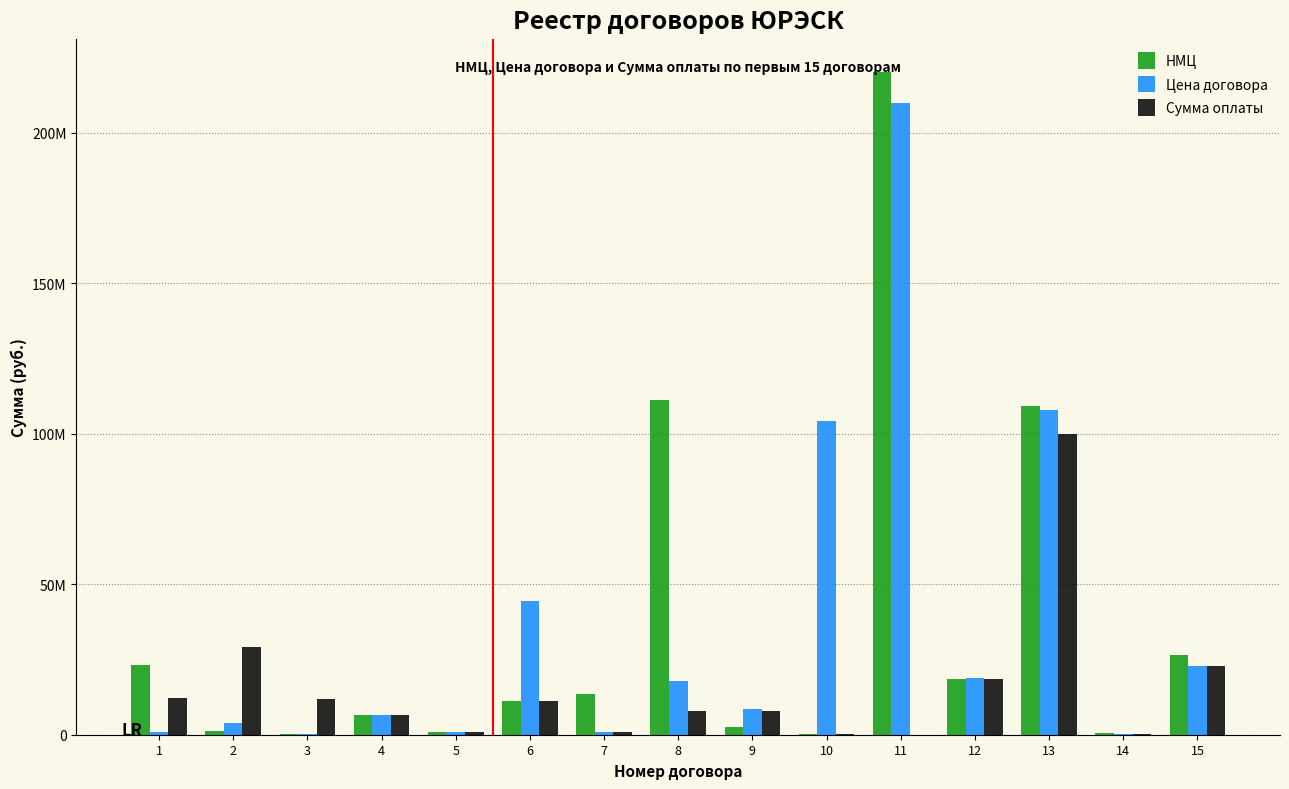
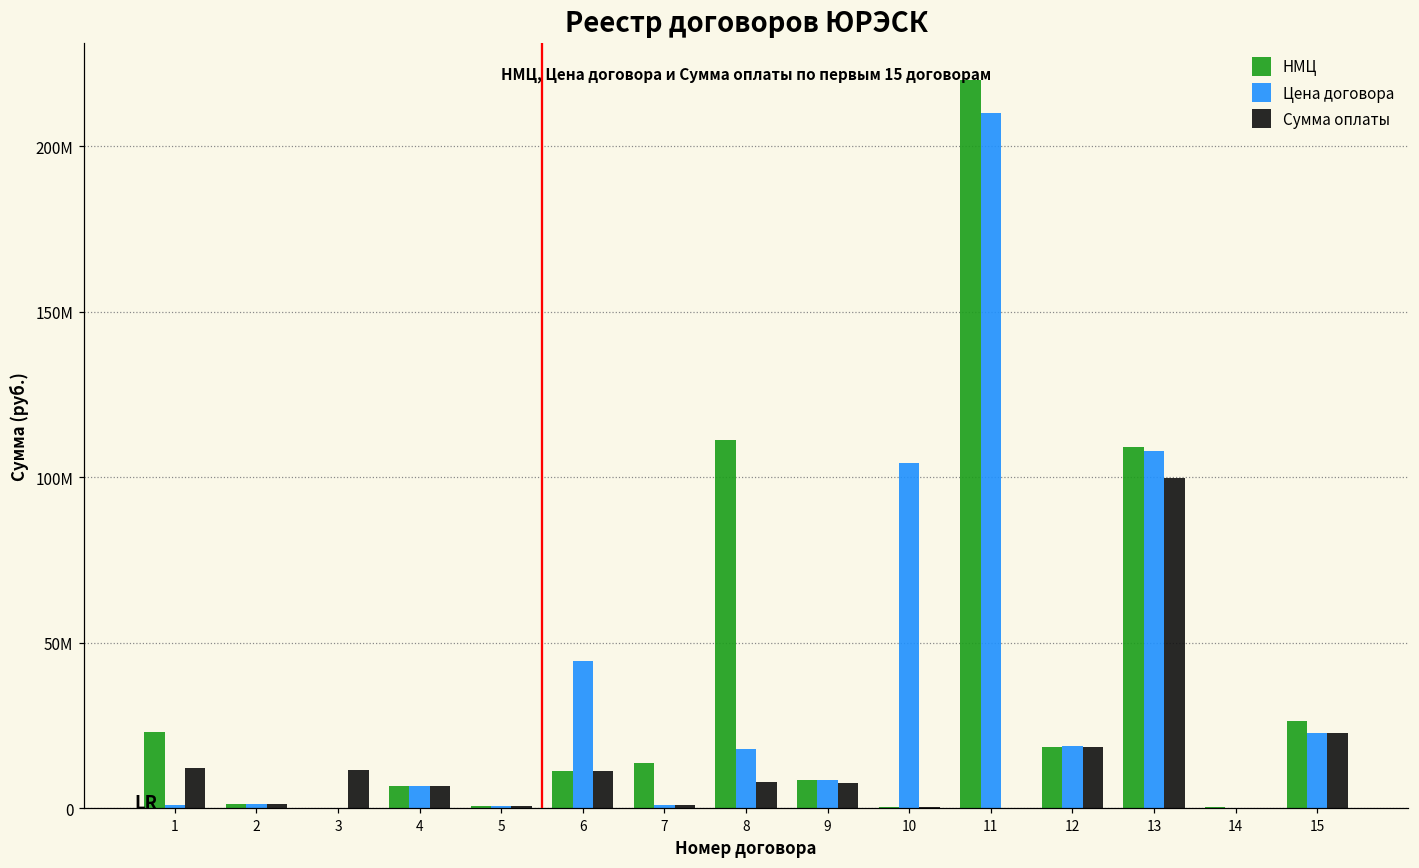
  {
    "НМЦ": {
      "1": 23000000,
      "2": 1000000,
      "4": 7000000,
      "6": 11000000,
      "7": 14000000,
      "8": 111000000,
-     "9": 3000000,
+     "9": 9000000,
      "12": 19000000,
      "13": 109000000,
      "15": 26000000
    },
    "Цена договора": {
      "1": 1000000,
-     "2": 4000000,
+     "2": 1000000,
      "4": 7000000,
      "6": 44000000,
      "7": 1000000,
      "8": 18000000,
      "9": 9000000,
      "10": 104000000,
      "11": 210000000,
      "12": 19000000,
      "13": 108000000,
      "15": 23000000
    },
    "Сумма оплаты": {
      "1": 12000000,
-     "2": 29000000,
+     "2": 1000000,
      "3": 12000000,
      "4": 7000000,
      "6": 11000000,
      "7": 1000000,
      "8": 8000000,
      "9": 8000000,
      "11": 0,
      "12": 19000000,
      "13": 100000000,
      "15": 23000000
    }
  }
